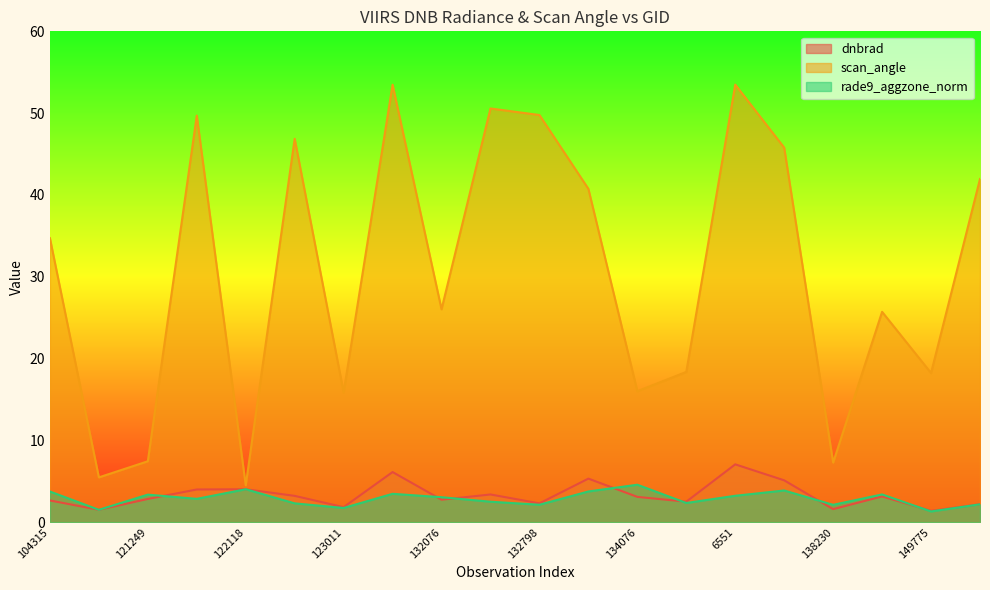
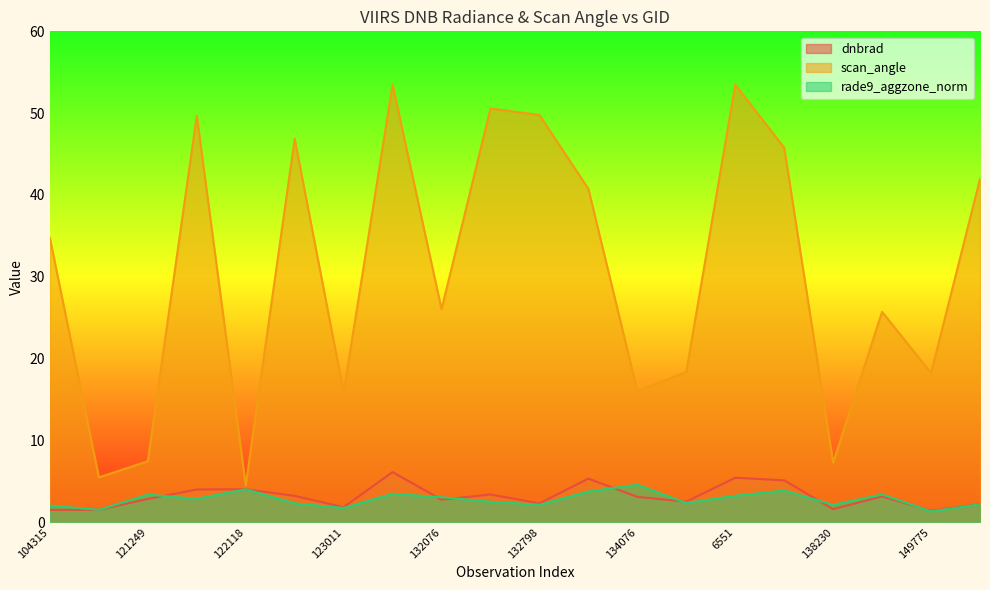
  {
    "dnbrad": {
-     "104315": 3,
+     "104315": 1,
      "121249": 3,
      "134076": 3,
-     "6551": 7,
+     "6551": 5,
      "138230": 2
    },
    "scan_angle": {
      "104315": 35,
      "121249": 7,
      "122118": 5,
      "123011": 16,
      "132076": 26,
      "132798": 50,
      "134076": 16,
      "6551": 53,
      "138230": 7,
      "149775": 18
    },
    "rade9_aggzone_norm": {
-     "104315": 4,
+     "104315": 2,
      "121249": 3,
      "134076": 5,
      "6551": 3,
      "138230": 2
    }
  }
